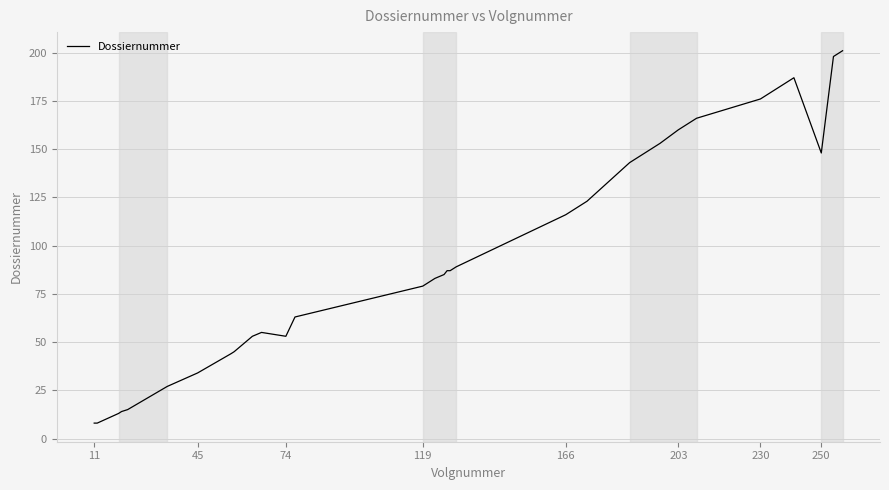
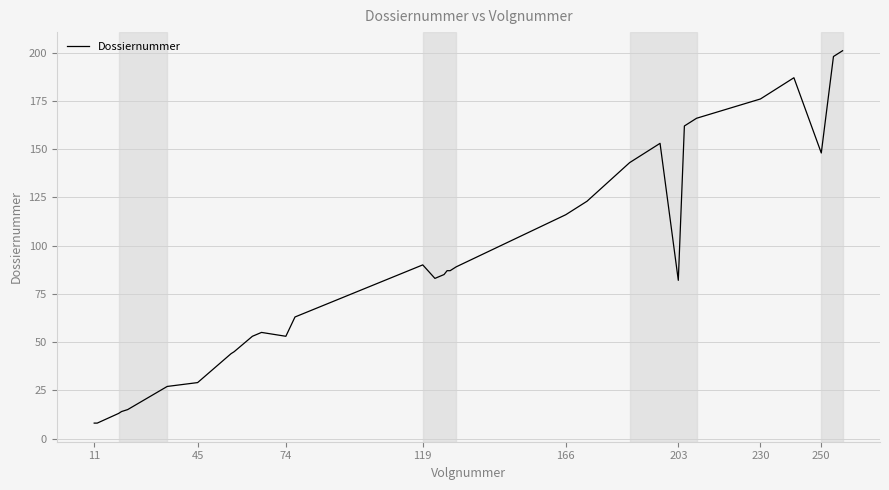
  {
    "11": 8,
-   "45": 34,
+   "45": 29,
    "74": 53,
-   "119": 79,
+   "119": 90,
    "166": 116,
-   "203": 160,
+   "203": 82,
    "230": 176,
    "250": 148
  }
